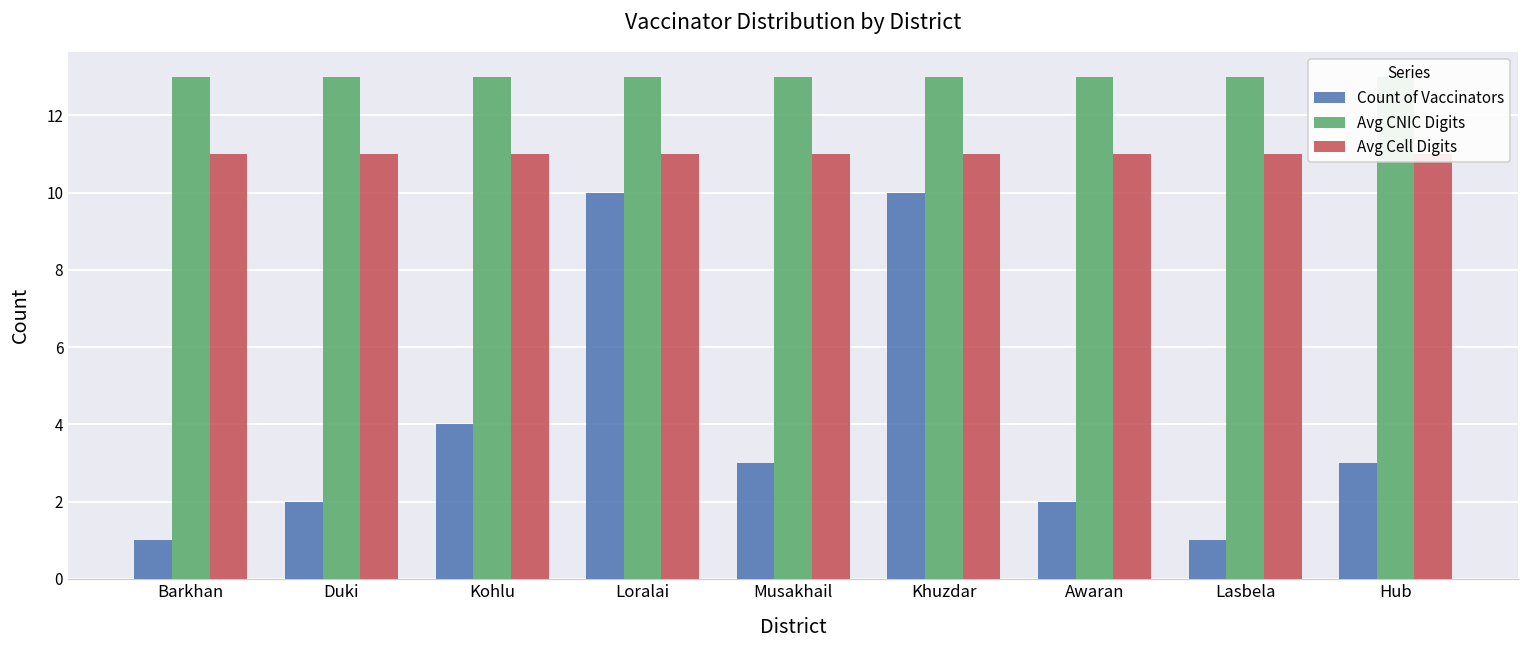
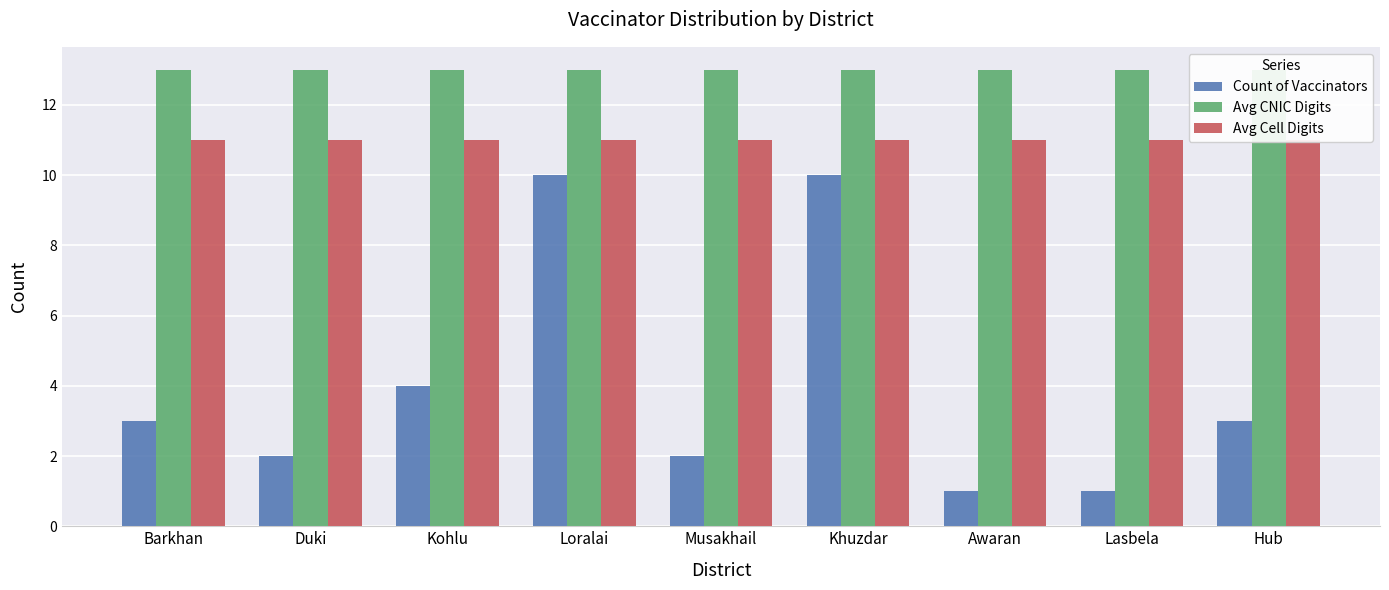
  {
    "Count of Vaccinators": {
-     "Barkhan": 1,
+     "Barkhan": 3,
      "Duki": 2,
      "Kohlu": 4,
      "Loralai": 10,
-     "Musakhail": 3,
+     "Musakhail": 2,
      "Khuzdar": 10,
-     "Awaran": 2,
+     "Awaran": 1,
      "Lasbela": 1,
      "Hub": 3
    },
    "Avg CNIC Digits": {
      "Barkhan": 13,
      "Duki": 13,
      "Kohlu": 13,
      "Loralai": 13,
      "Musakhail": 13,
      "Khuzdar": 13,
      "Awaran": 13,
      "Lasbela": 13
    },
    "Avg Cell Digits": {
      "Barkhan": 11,
      "Duki": 11,
      "Kohlu": 11,
      "Loralai": 11,
      "Musakhail": 11,
      "Khuzdar": 11,
      "Awaran": 11,
      "Lasbela": 11
    }
  }
